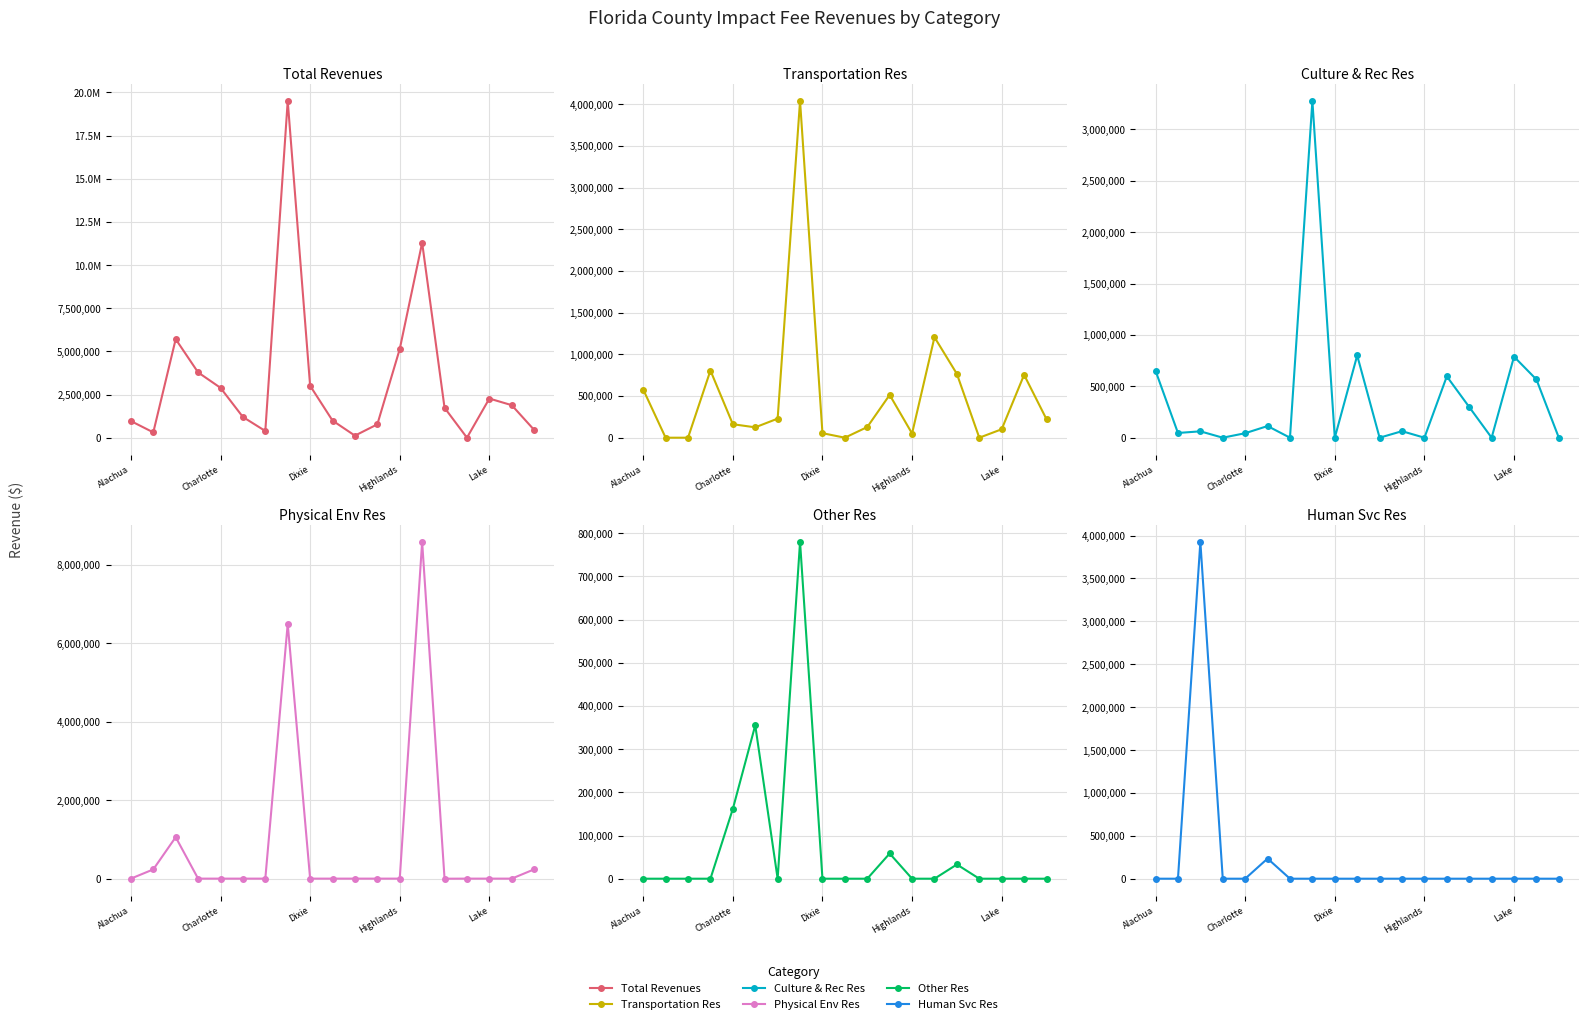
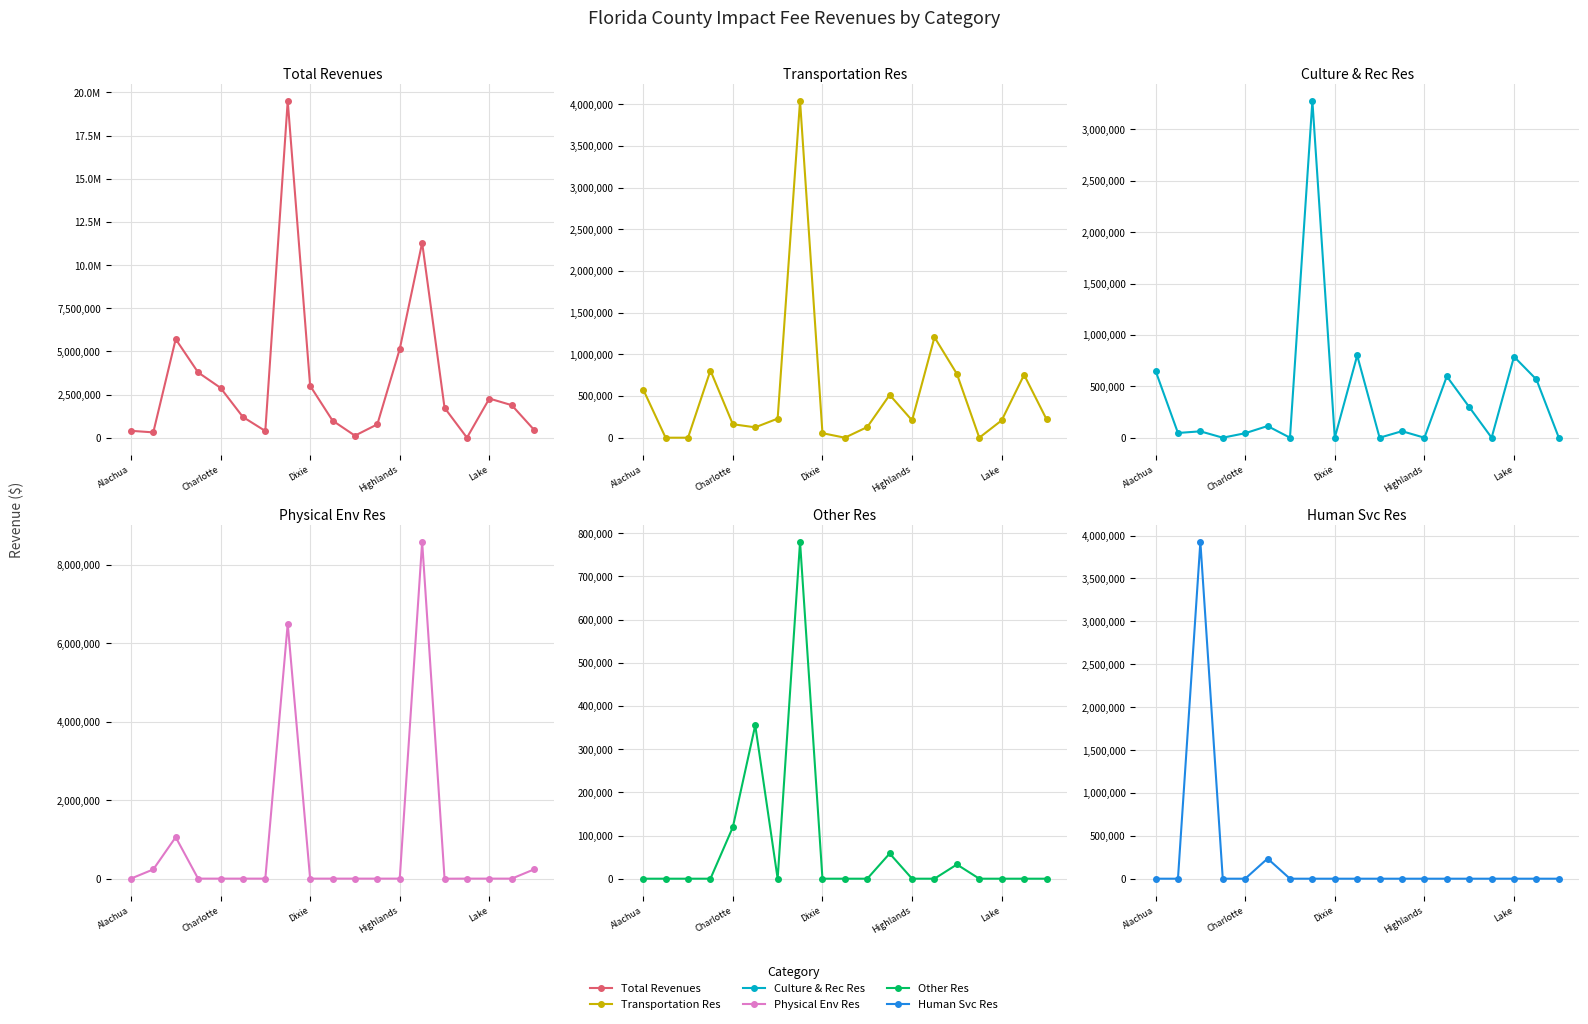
  {
    "Total Revenues": {
-     "Alachua": "1,000,000",
+     "Alachua": "400,000",
      "Charlotte": "2,900,000",
      "Dixie": "3,000,000",
      "Highlands": "5,100,000",
      "Lake": "2,300,000"
    },
    "Transportation Res": {
      "Alachua": "600,000",
      "Charlotte": "200,000",
      "Dixie": "100,000",
-     "Highlands": "100,000",
-     "Lake": "100,000"
+     "Highlands": "200,000",
+     "Lake": "200,000"
    },
    "Culture & Rec Res": {
      "Alachua": "650,000",
      "Charlotte": "40,000",
      "Dixie": "0",
      "Highlands": "0",
      "Lake": "790,000"
    },
    "Physical Env Res": {
      "Alachua": "0",
      "Charlotte": "0",
      "Dixie": "0",
      "Highlands": "0",
      "Lake": "0"
    },
    "Other Res": {
      "Alachua": "0",
-     "Charlotte": "160,000",
+     "Charlotte": "120,000",
      "Dixie": "0",
      "Highlands": "0",
      "Lake": "0"
    },
    "Human Svc Res": {
      "Alachua": "0",
      "Charlotte": "0",
      "Dixie": "0",
      "Highlands": "0",
      "Lake": "0"
    }
  }
